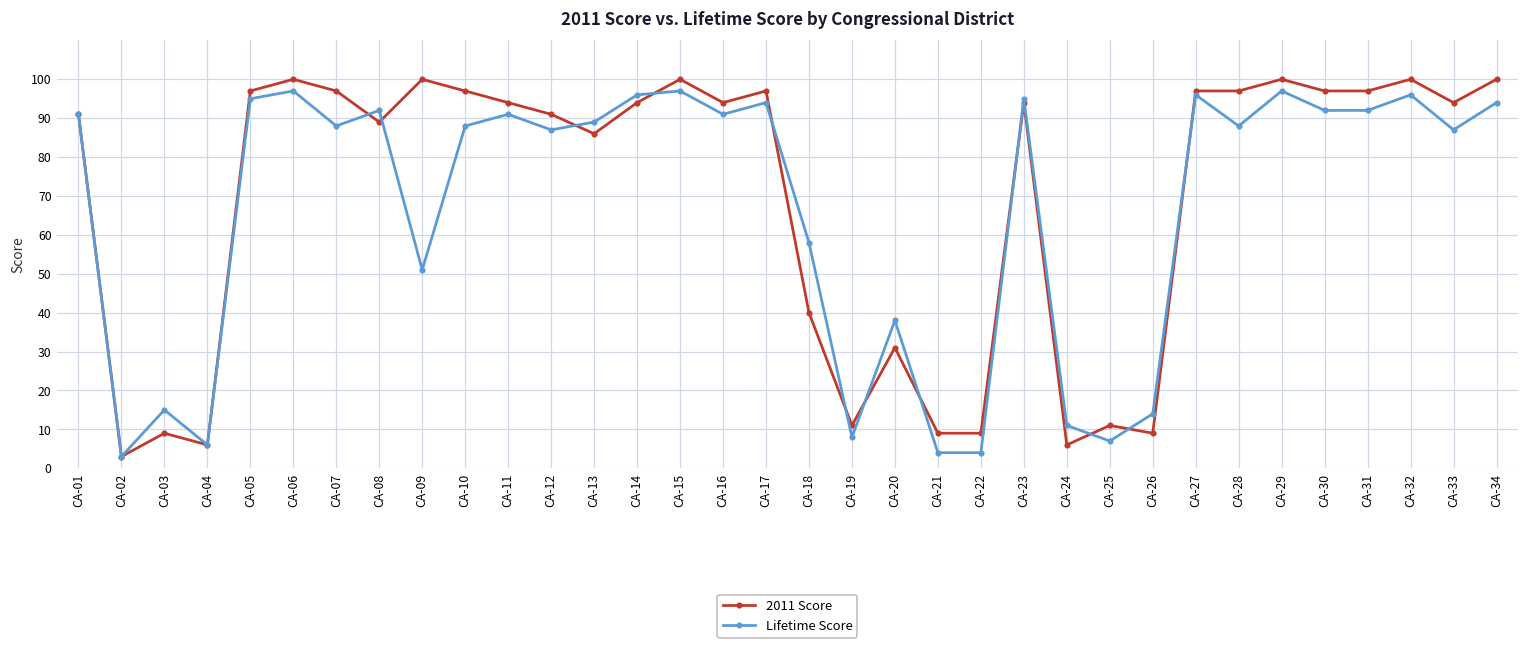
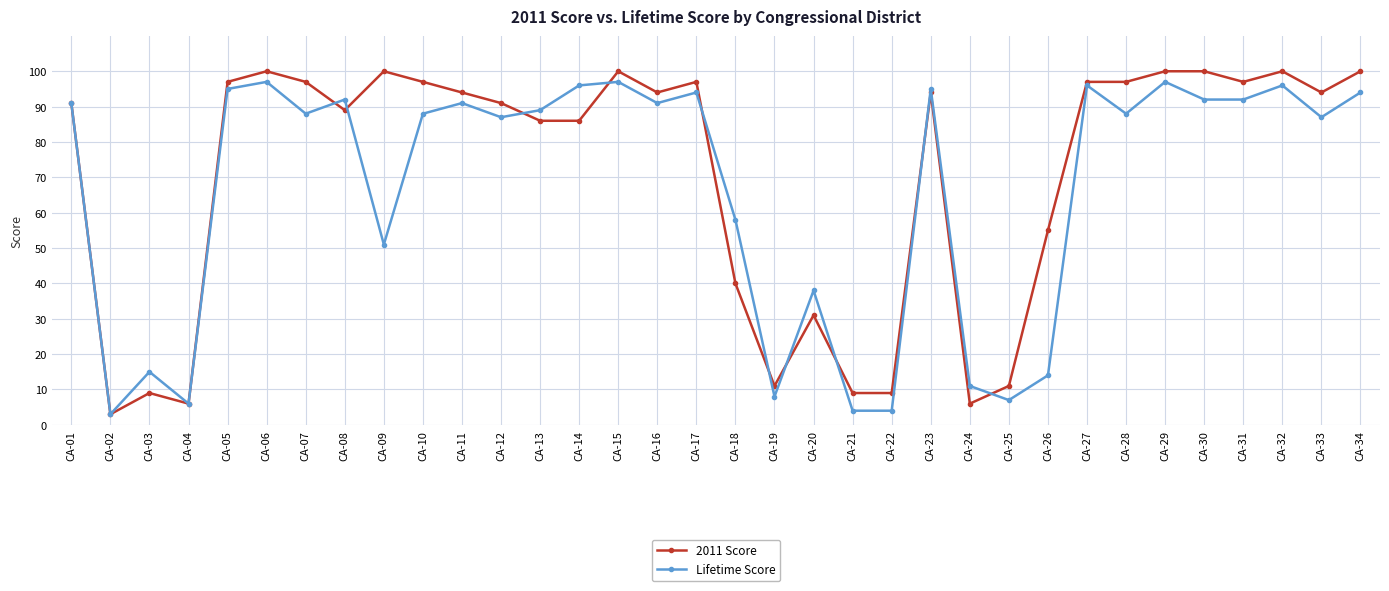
  {
    "2011 Score": {
      "CA-03": 9,
      "CA-05": 97,
      "CA-06": 100,
      "CA-07": 97,
      "CA-08": 89,
      "CA-09": 100,
      "CA-10": 97,
      "CA-11": 94,
      "CA-12": 91,
      "CA-13": 86,
-     "CA-14": 94,
+     "CA-14": 86,
      "CA-15": 100,
      "CA-16": 94,
      "CA-17": 97,
      "CA-18": 40,
      "CA-19": 11,
      "CA-20": 31,
      "CA-21": 9,
      "CA-22": 9,
      "CA-23": 94,
      "CA-24": 6,
      "CA-25": 11,
-     "CA-26": 9,
+     "CA-26": 55,
      "CA-27": 97,
      "CA-28": 97,
      "CA-29": 100,
-     "CA-30": 97,
+     "CA-30": 100,
      "CA-31": 97,
      "CA-32": 100,
      "CA-33": 94,
      "CA-34": 100
    },
    "Lifetime Score": {
      "CA-03": 15,
      "CA-05": 95,
      "CA-06": 97,
      "CA-07": 88,
      "CA-08": 92,
      "CA-09": 51,
      "CA-10": 88,
      "CA-11": 91,
      "CA-12": 87,
      "CA-13": 89,
      "CA-14": 96,
      "CA-15": 97,
      "CA-16": 91,
      "CA-17": 94,
      "CA-18": 58,
      "CA-19": 8,
      "CA-20": 38,
      "CA-21": 4,
      "CA-22": 4,
      "CA-23": 95,
      "CA-24": 11,
      "CA-25": 7,
      "CA-26": 14,
      "CA-27": 96,
      "CA-28": 88,
      "CA-29": 97,
      "CA-30": 92,
      "CA-31": 92,
      "CA-32": 96,
      "CA-33": 87,
      "CA-34": 94
    }
  }
